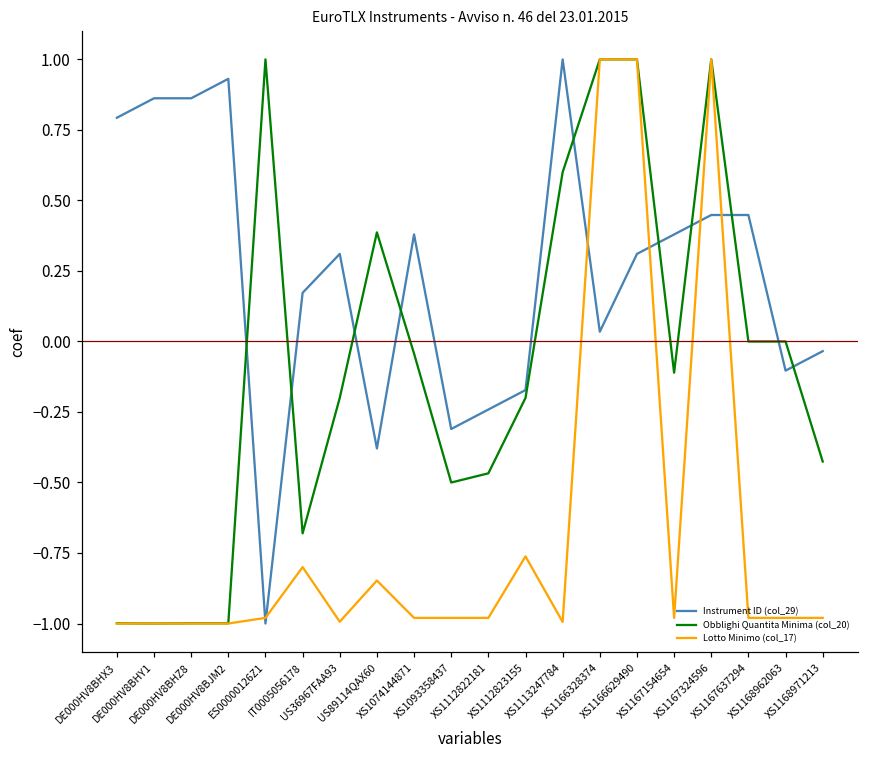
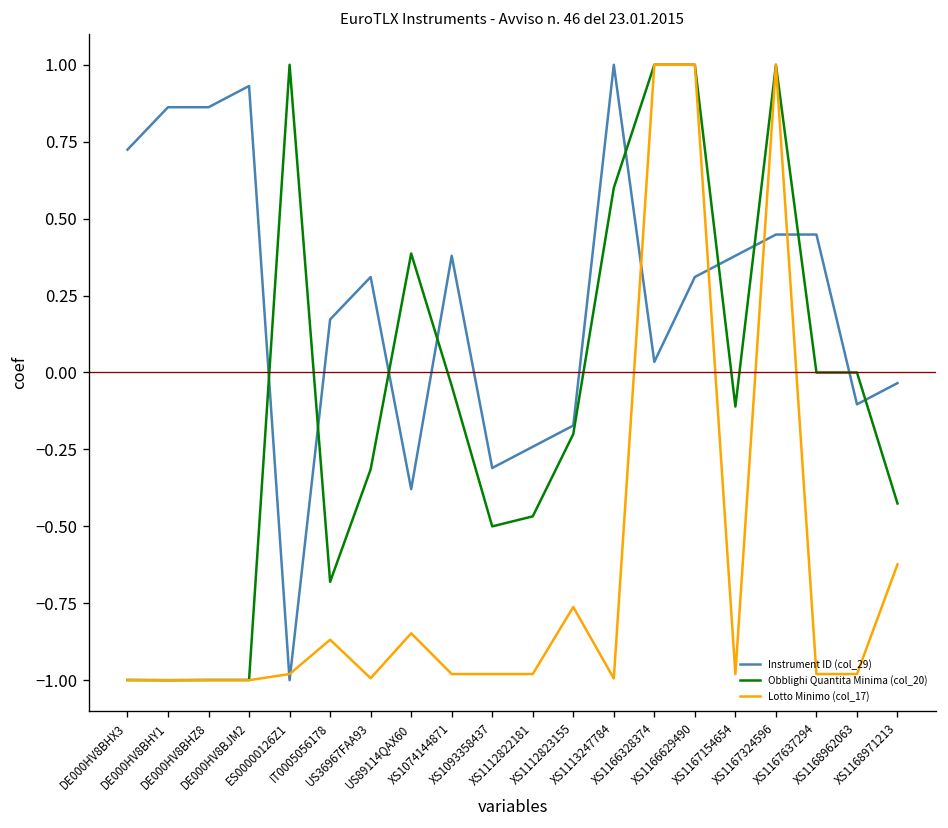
  {
    "Instrument ID (col_29)": {
-     "DE000HV8BHX3": 0.79,
+     "DE000HV8BHX3": 0.72,
      "DE000HV8BHY1": 0.86,
      "DE000HV8BHZ8": 0.86,
      "DE000HV8BJM2": 0.93,
      "ES00000126Z1": -1.00,
      "IT0005056178": 0.17,
      "US36967FAA93": 0.31,
      "US89114QAX60": -0.38,
      "XS1074144871": 0.38,
      "XS1093358437": -0.31,
      "XS1112822181": -0.24,
      "XS1112823155": -0.17,
      "XS1113247784": 1.00,
      "XS1166328374": 0.03,
      "XS1166629490": 0.31,
      "XS1167154654": 0.38,
      "XS1167324596": 0.45,
      "XS1167637294": 0.45,
      "XS1168962063": -0.10,
      "XS1168971213": -0.03
    },
    "Obblighi Quantita Minima (col_20)": {
      "ES00000126Z1": 1.00,
      "IT0005056178": -0.68,
-     "US36967FAA93": -0.20,
+     "US36967FAA93": -0.31,
      "US89114QAX60": 0.39,
      "XS1074144871": -0.04,
      "XS1093358437": -0.50,
      "XS1112822181": -0.47,
      "XS1112823155": -0.20,
      "XS1113247784": 0.60,
      "XS1167154654": -0.11,
      "XS1167637294": 0.00,
      "XS1168962063": 0.00,
      "XS1168971213": -0.43
    },
    "Lotto Minimo (col_17)": {
      "ES00000126Z1": -0.98,
-     "IT0005056178": -0.80,
+     "IT0005056178": -0.87,
      "US36967FAA93": -0.99,
      "US89114QAX60": -0.85,
      "XS1074144871": -0.98,
      "XS1093358437": -0.98,
      "XS1112822181": -0.98,
      "XS1112823155": -0.76,
      "XS1113247784": -0.99,
      "XS1167154654": -0.98,
      "XS1167637294": -0.98,
      "XS1168962063": -0.98,
-     "XS1168971213": -0.98
+     "XS1168971213": -0.62
    }
  }
